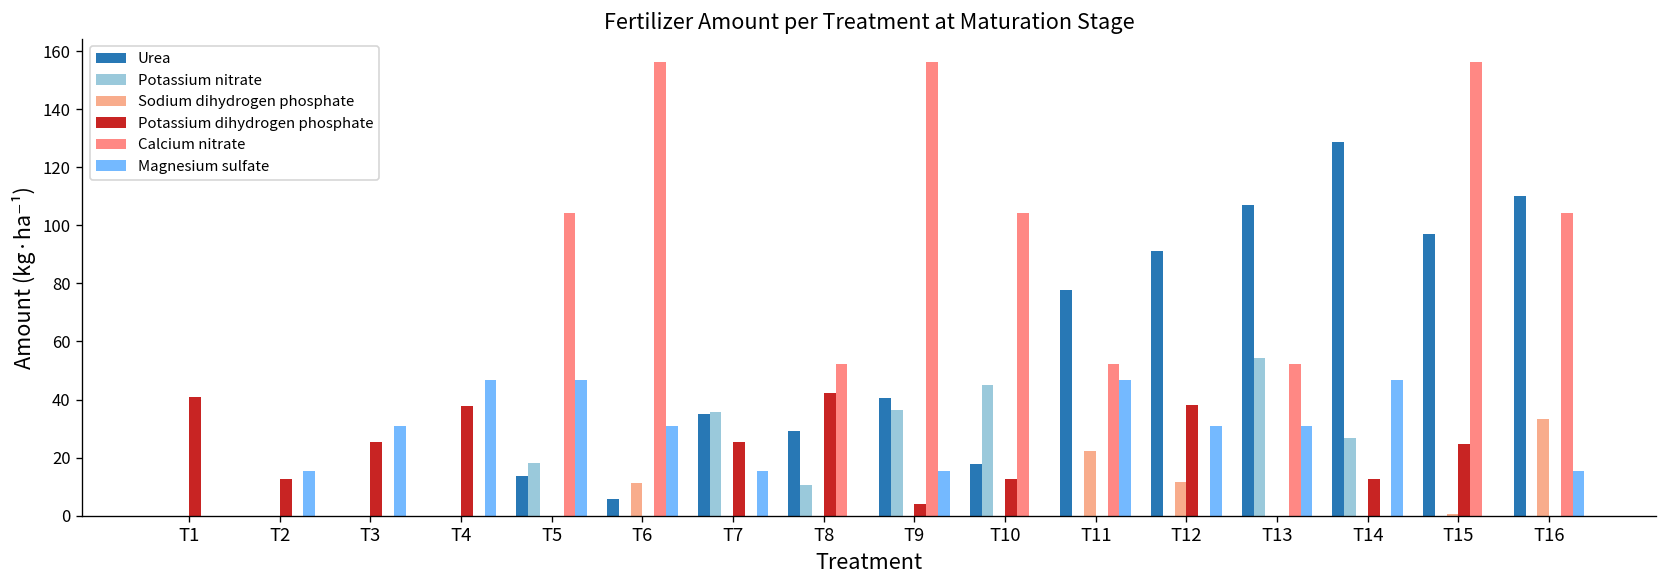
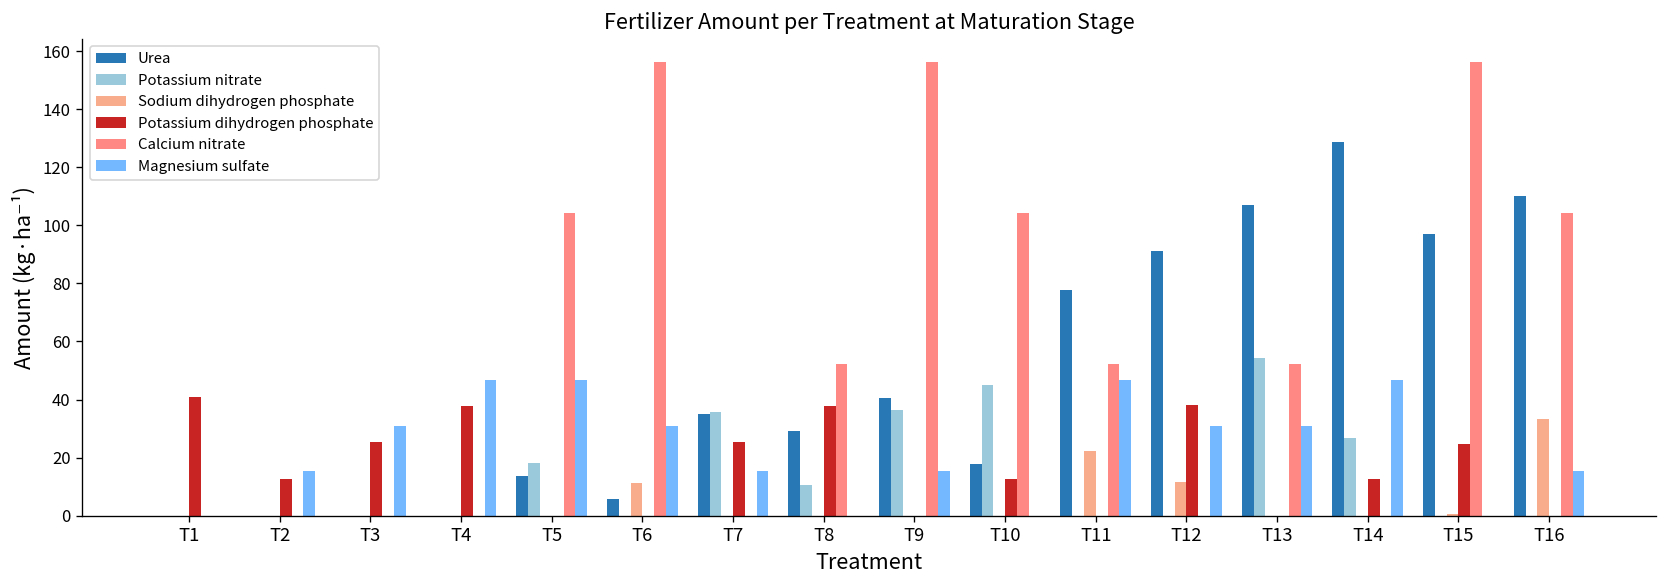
  {
    "Urea": {
      "T1": 0,
      "T2": 0,
      "T3": 0,
      "T4": 0,
      "T5": 14,
      "T6": 6,
      "T7": 35,
      "T8": 29,
      "T9": 41,
      "T10": 18,
      "T11": 78,
      "T12": 91,
      "T13": 107,
      "T14": 129,
      "T15": 97,
      "T16": 110
    },
    "Potassium dihydrogen phosphate": {
      "T1": 41,
      "T2": 13,
      "T3": 25,
      "T4": 38,
      "T5": 0,
      "T6": 0,
      "T7": 25,
-     "T8": 42,
-     "T9": 4,
+     "T8": 38,
+     "T9": 0,
      "T10": 13,
      "T11": 0,
      "T12": 38,
      "T13": 0,
      "T14": 13,
      "T15": 25,
      "T16": 0
    }
  }
